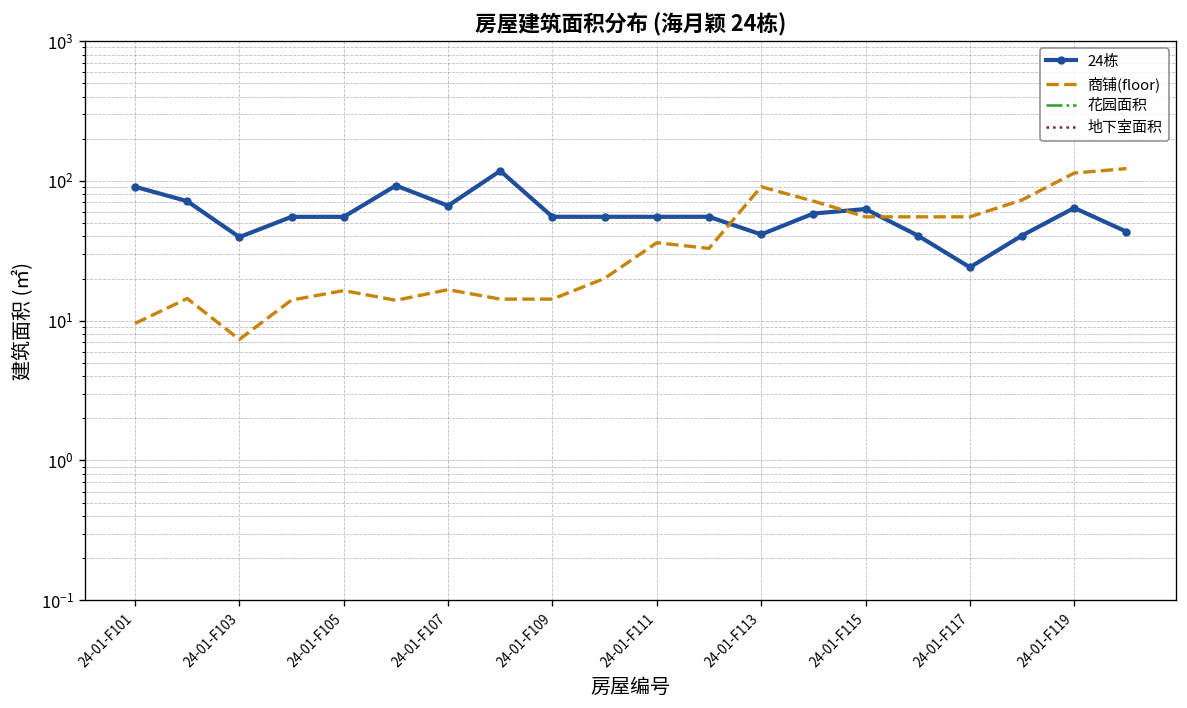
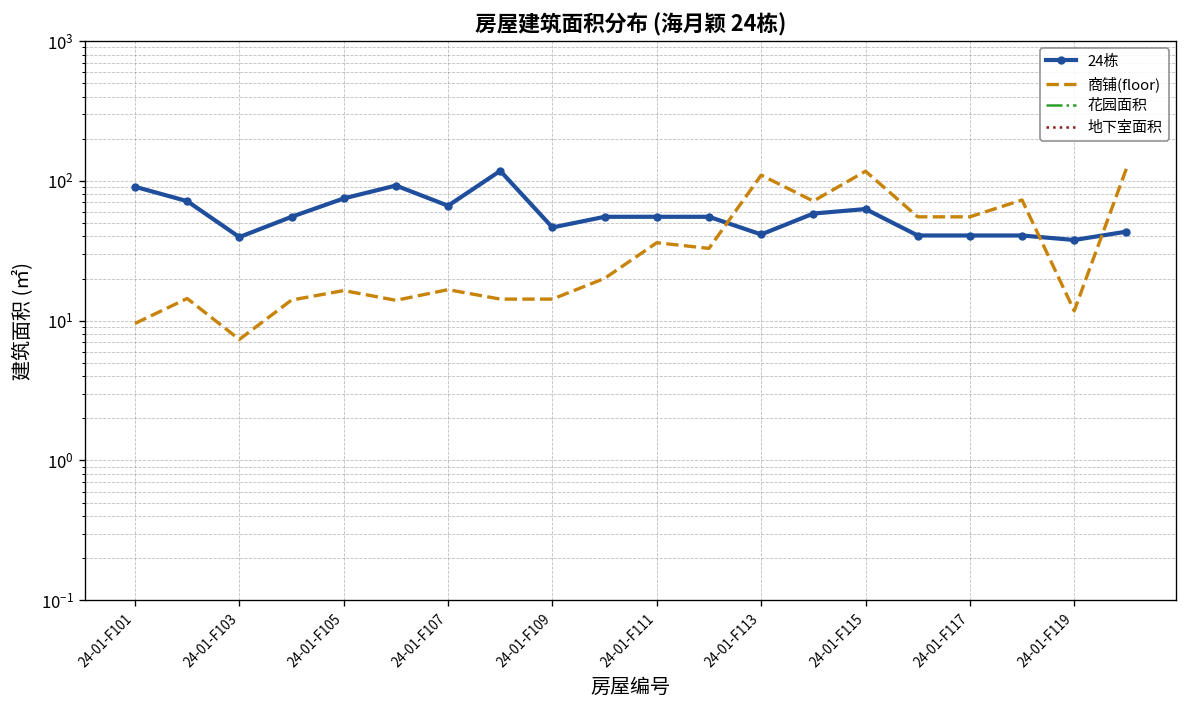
  {
    "24栋": {
      "24-01-F101": 90,
      "24-01-F103": 40,
-     "24-01-F105": 60,
+     "24-01-F105": 70,
      "24-01-F107": 70,
-     "24-01-F109": 60,
+     "24-01-F109": 46,
      "24-01-F111": 60,
      "24-01-F113": 41,
      "24-01-F115": 60,
-     "24-01-F117": 24,
-     "24-01-F119": 60
+     "24-01-F117": 41,
+     "24-01-F119": 38
    },
    "商铺(floor)": {
      "24-01-F101": 10,
      "24-01-F103": 7,
      "24-01-F105": 16,
      "24-01-F107": 17,
      "24-01-F109": 14,
      "24-01-F111": 36,
-     "24-01-F113": 90,
-     "24-01-F115": 60,
+     "24-01-F113": 110,
+     "24-01-F115": 120,
      "24-01-F117": 60,
-     "24-01-F119": 110
+     "24-01-F119": 12
    }
  }
